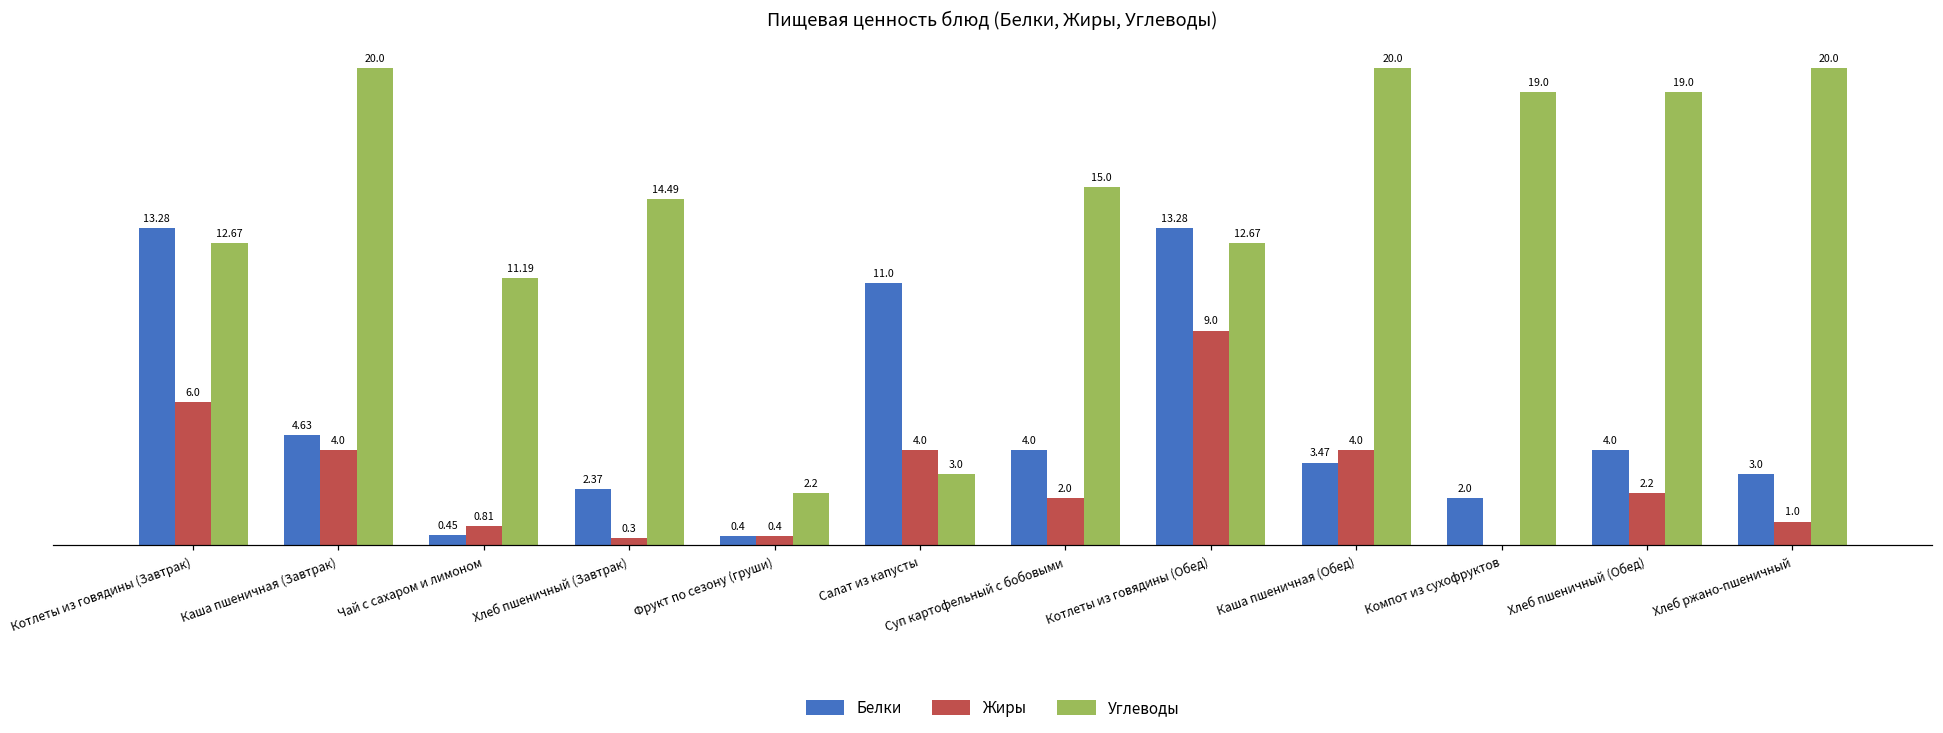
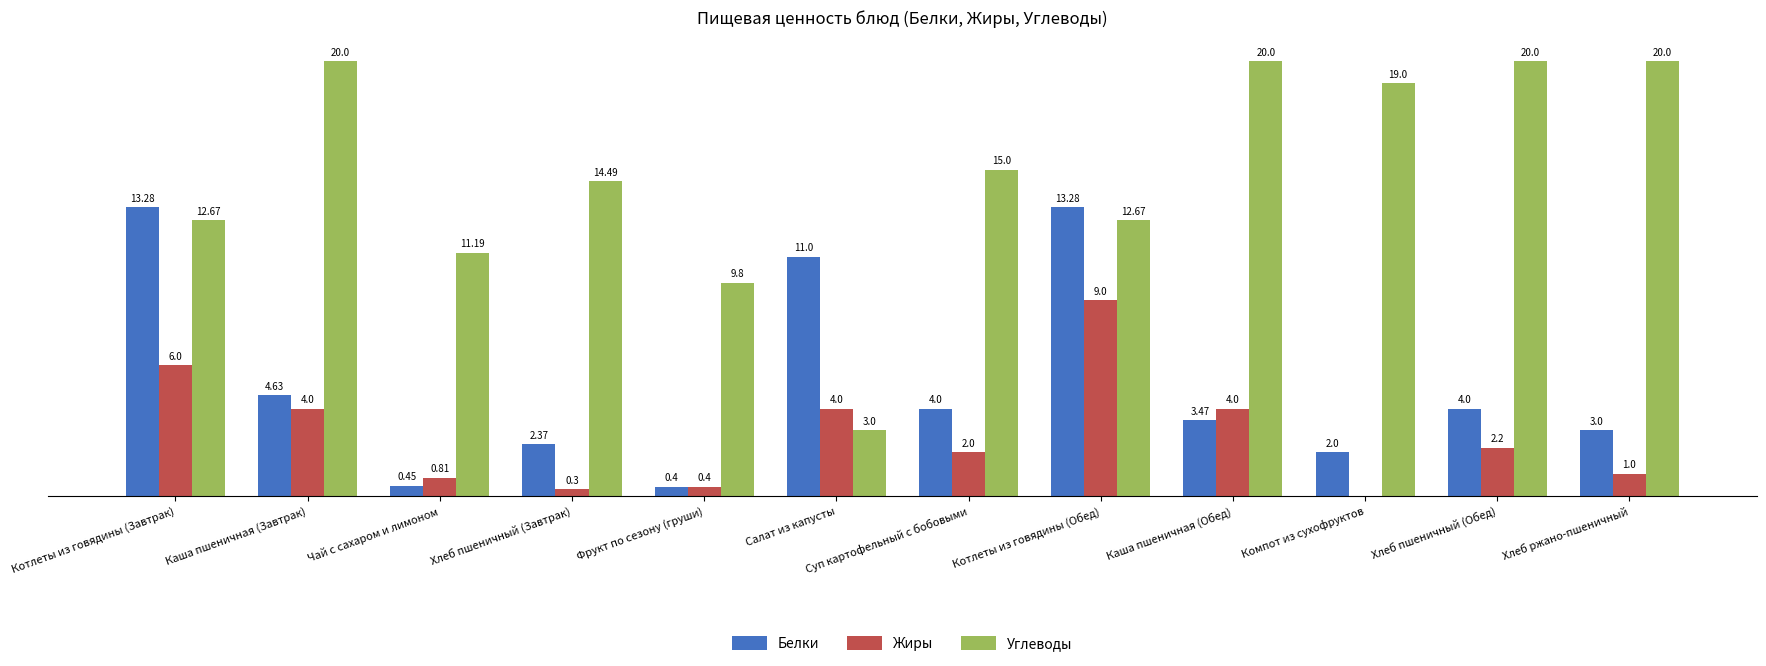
  {
    "Белки": {
      "Котлеты из говядины (Завтрак)": 13.28,
      "Каша пшеничная (Завтрак)": 4.63,
      "Чай с сахаром и лимоном": 0.45,
      "Хлеб пшеничный (Завтрак)": 2.37,
      "Фрукт по сезону (груши)": 0.4,
      "Салат из капусты": 11.0,
      "Суп картофельный с бобовыми": 4.0,
      "Котлеты из говядины (Обед)": 13.28,
      "Каша пшеничная (Обед)": 3.47,
      "Компот из сухофруктов": 2.0,
      "Хлеб пшеничный (Обед)": 4.0,
      "Хлеб ржано-пшеничный": 3.0
    },
    "Жиры": {
      "Котлеты из говядины (Завтрак)": 6.0,
      "Каша пшеничная (Завтрак)": 4.0,
      "Чай с сахаром и лимоном": 0.81,
      "Хлеб пшеничный (Завтрак)": 0.3,
      "Фрукт по сезону (груши)": 0.4,
      "Салат из капусты": 4.0,
      "Суп картофельный с бобовыми": 2.0,
      "Котлеты из говядины (Обед)": 9.0,
      "Каша пшеничная (Обед)": 4.0,
      "Хлеб пшеничный (Обед)": 2.2,
      "Хлеб ржано-пшеничный": 1.0
    },
    "Углеводы": {
      "Котлеты из говядины (Завтрак)": 12.67,
      "Каша пшеничная (Завтрак)": 20.0,
      "Чай с сахаром и лимоном": 11.19,
      "Хлеб пшеничный (Завтрак)": 14.49,
-     "Фрукт по сезону (груши)": 2.2,
+     "Фрукт по сезону (груши)": 9.8,
      "Салат из капусты": 3.0,
      "Суп картофельный с бобовыми": 15.0,
      "Котлеты из говядины (Обед)": 12.67,
      "Каша пшеничная (Обед)": 20.0,
      "Компот из сухофруктов": 19.0,
-     "Хлеб пшеничный (Обед)": 19.0,
+     "Хлеб пшеничный (Обед)": 20.0,
      "Хлеб ржано-пшеничный": 20.0
    }
  }
